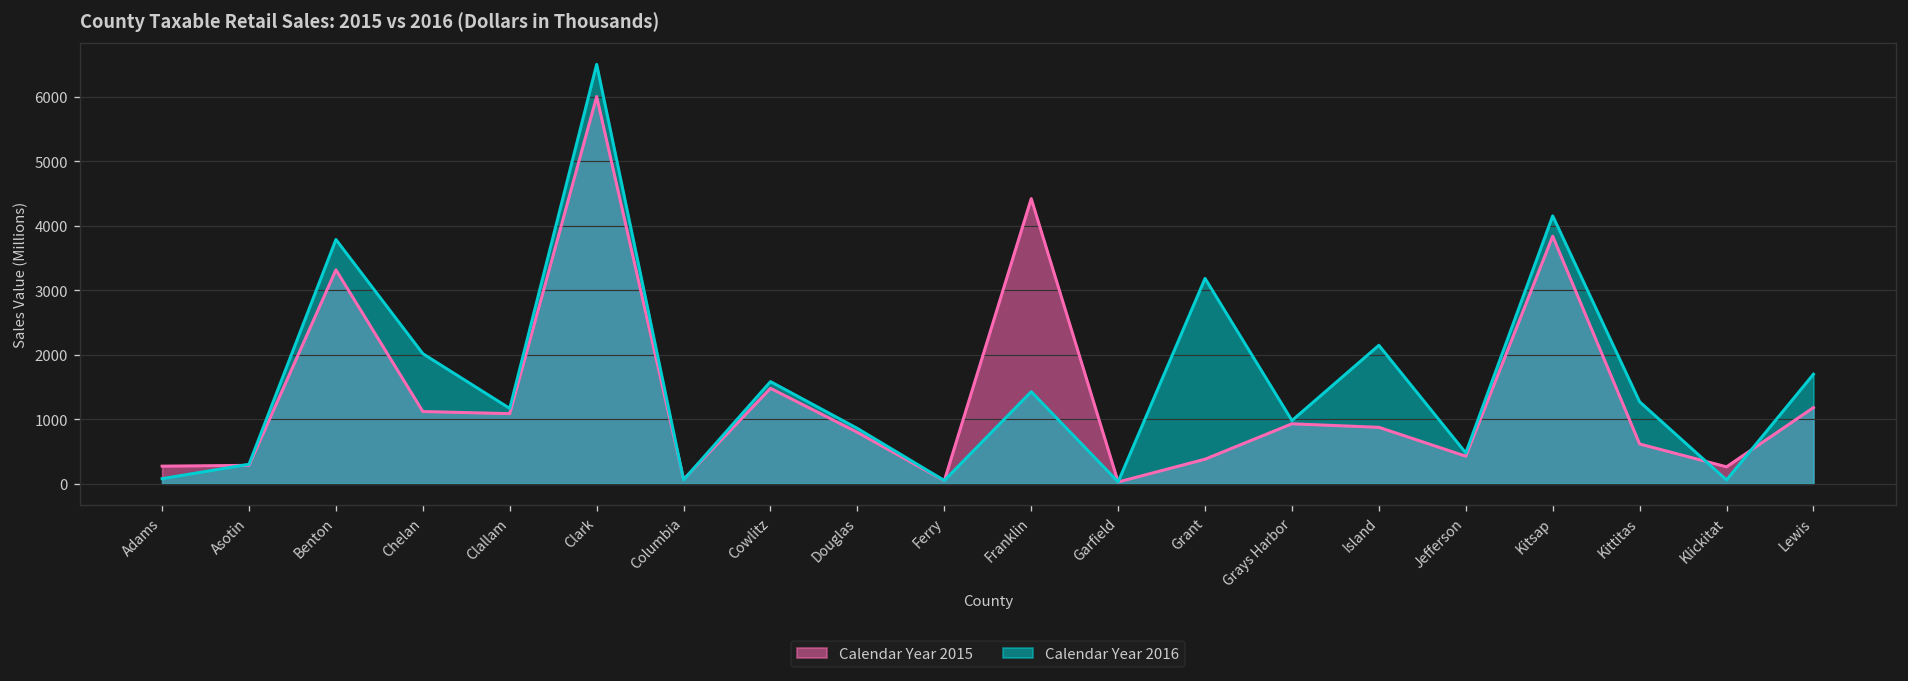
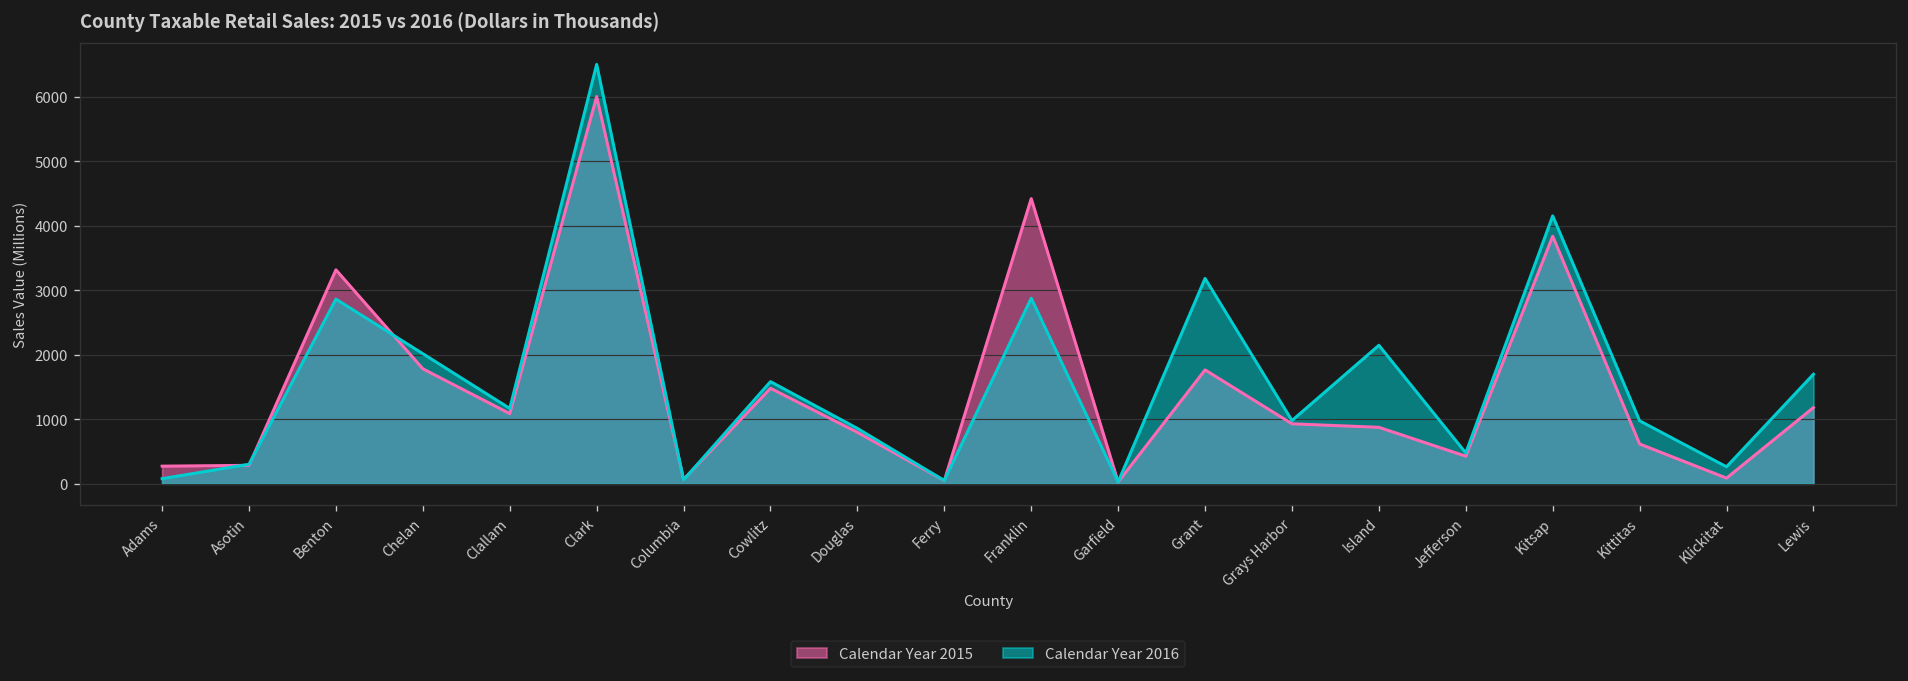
  {
    "Calendar Year 2015": {
      "Adams": 300,
      "Benton": 3300,
-     "Chelan": 1100,
+     "Chelan": 1800,
      "Clallam": 1100,
      "Clark": 6000,
      "Cowlitz": 1500,
      "Douglas": 800,
      "Franklin": 4400,
-     "Grant": 400,
+     "Grant": 1800,
      "Grays Harbor": 900,
      "Island": 900,
      "Jefferson": 400,
      "Kitsap": 3800,
      "Kittitas": 600,
-     "Klickitat": 300,
+     "Klickitat": 100,
      "Lewis": 1200
    },
    "Calendar Year 2016": {
      "Adams": 100,
-     "Benton": 3800,
+     "Benton": 2900,
      "Chelan": 2000,
      "Clallam": 1200,
      "Clark": 6500,
      "Cowlitz": 1600,
      "Douglas": 900,
-     "Franklin": 1400,
+     "Franklin": 2900,
      "Grant": 3200,
      "Grays Harbor": 1000,
      "Island": 2100,
      "Jefferson": 500,
      "Kitsap": 4200,
-     "Kittitas": 1300,
-     "Klickitat": 100,
+     "Kittitas": 1000,
+     "Klickitat": 300,
      "Lewis": 1700
    }
  }
